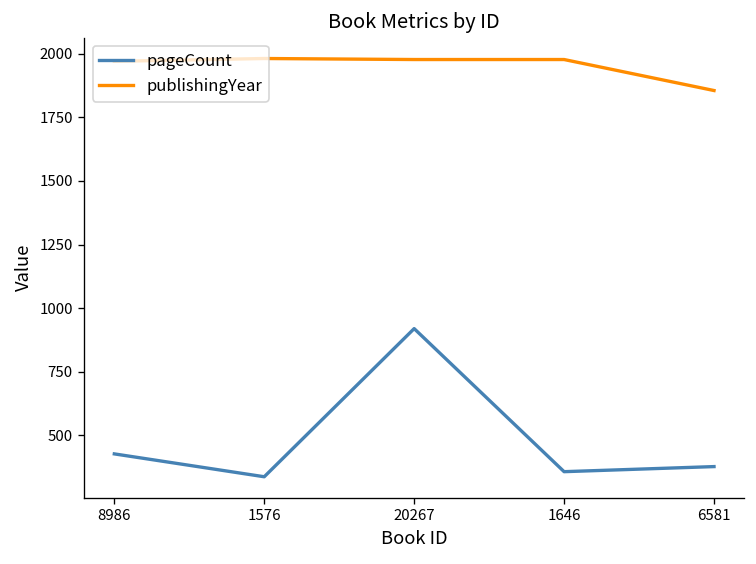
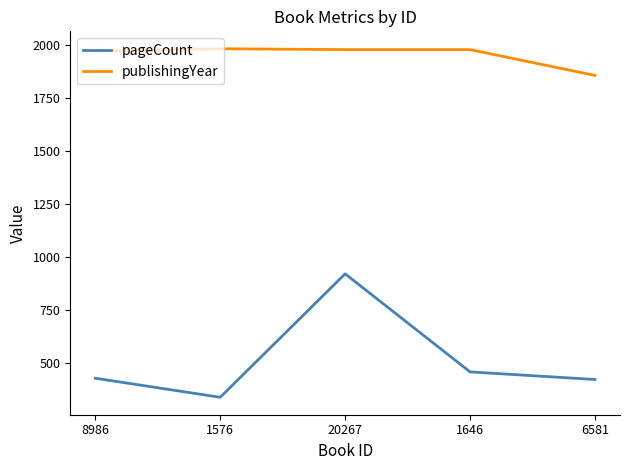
  {
    "pageCount": {
      "8986": 430,
      "1576": 340,
      "20267": 920,
-     "1646": 360,
-     "6581": 380
+     "1646": 460,
+     "6581": 420
    },
    "publishingYear": {
      "20267": 1980,
      "1646": 1980,
      "6581": 1860
    }
  }
